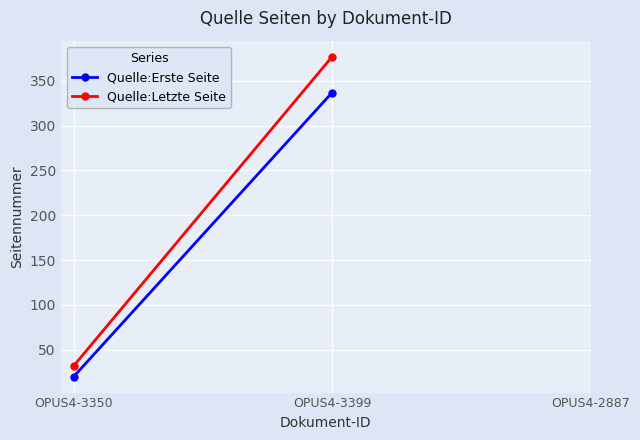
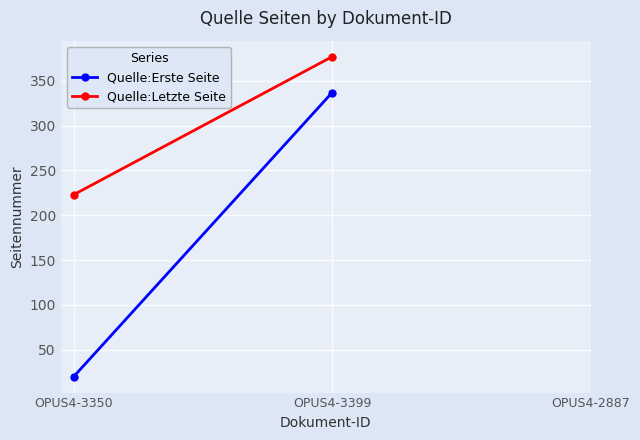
  {
    "Quelle:Erste Seite": {
      "OPUS4-3350": 20,
      "OPUS4-3399": 340
    },
    "Quelle:Letzte Seite": {
-     "OPUS4-3350": 30,
+     "OPUS4-3350": 220,
      "OPUS4-3399": 380
    }
  }
